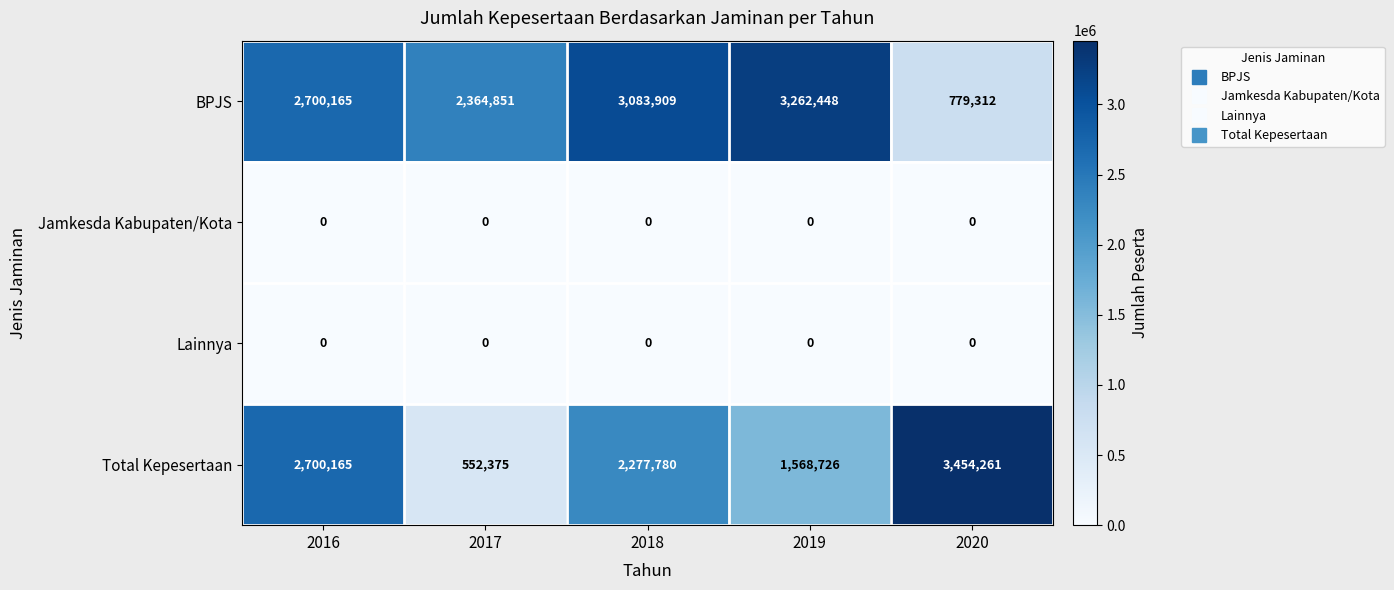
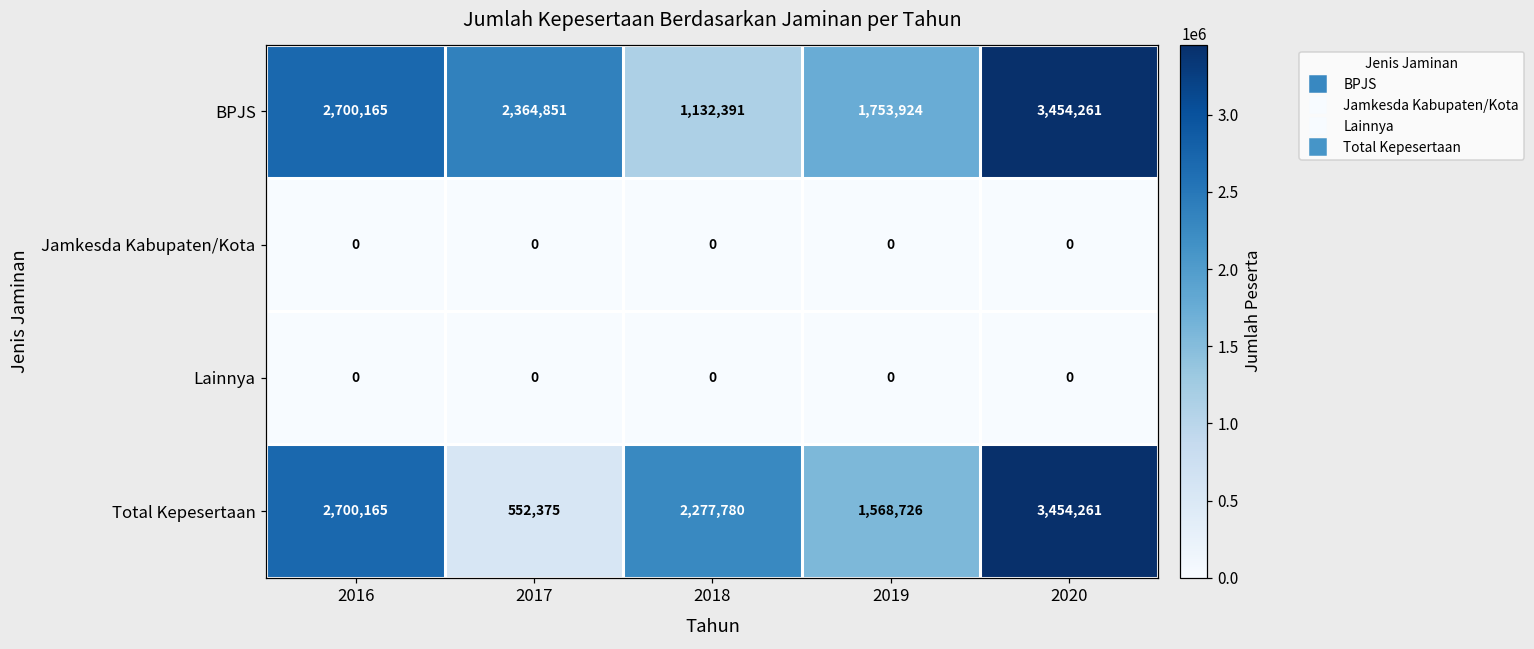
  {
    "BPJS": {
      "2016": "2,700,165",
      "2017": "2,364,851",
-     "2018": "3,083,909",
-     "2019": "3,262,448",
-     "2020": "779,312"
+     "2018": "1,132,391",
+     "2019": "1,753,924",
+     "2020": "3,454,261"
    },
    "Jamkesda Kabupaten/Kota": {
      "2016": "0",
      "2017": "0",
      "2018": "0",
      "2019": "0",
      "2020": "0"
    },
    "Lainnya": {
      "2016": "0",
      "2017": "0",
      "2018": "0",
      "2019": "0",
      "2020": "0"
    },
    "Total Kepesertaan": {
      "2016": "2,700,165",
      "2017": "552,375",
      "2018": "2,277,780",
      "2019": "1,568,726",
      "2020": "3,454,261"
    }
  }
